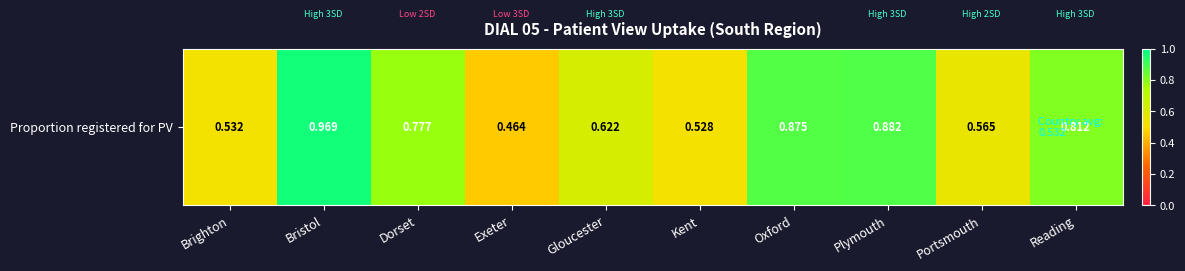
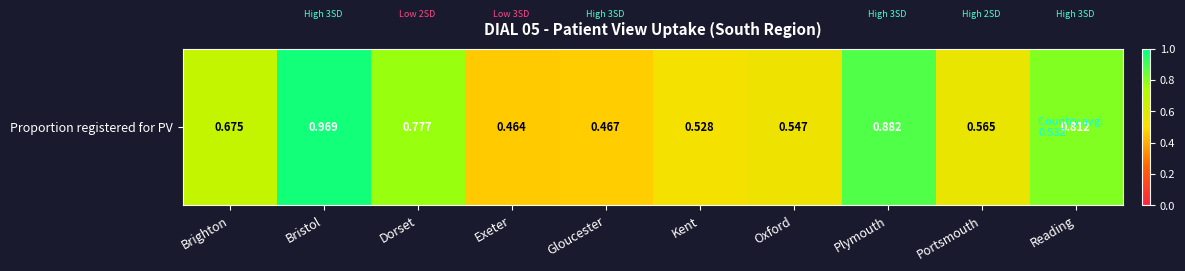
  {
    "Proportion registered for PV": {
-     "Brighton": 0.532,
+     "Brighton": 0.675,
      "Bristol": 0.969,
      "Dorset": 0.777,
      "Exeter": 0.464,
-     "Gloucester": 0.622,
+     "Gloucester": 0.467,
      "Kent": 0.528,
-     "Oxford": 0.875,
+     "Oxford": 0.547,
      "Plymouth": 0.882,
      "Portsmouth": 0.565,
      "Reading": 0.812
    }
  }
